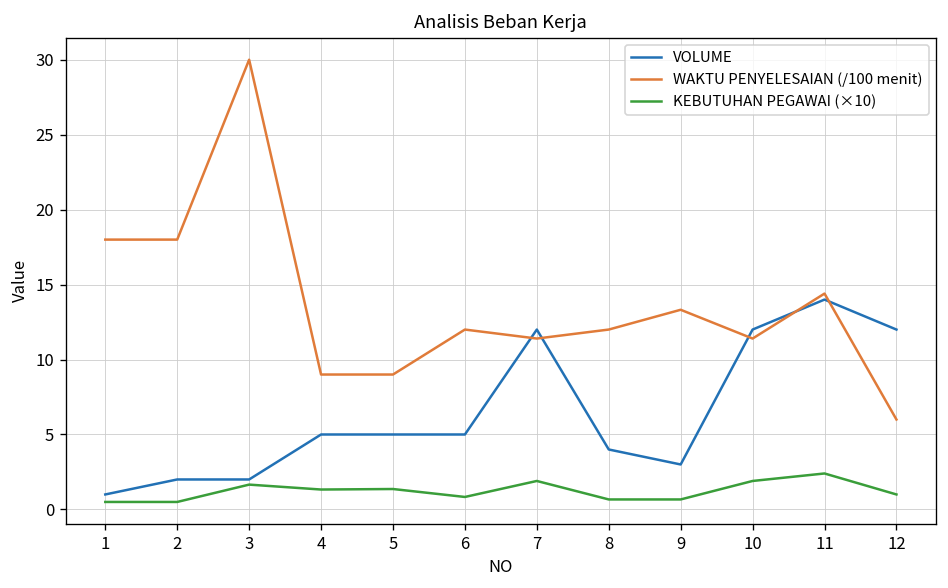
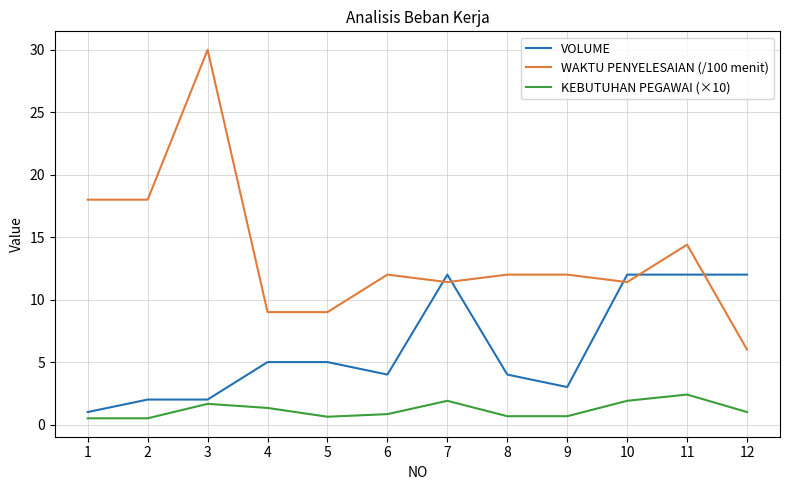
  {
    "VOLUME": {
      "1": 1,
      "2": 2,
      "3": 2,
      "4": 5,
      "5": 5,
-     "6": 5,
+     "6": 4,
      "7": 12,
      "8": 4,
      "9": 3,
      "10": 12,
-     "11": 14,
+     "11": 12,
      "12": 12
    },
    "WAKTU PENYELESAIAN (/100 menit)": {
      "1": 18.0,
      "2": 18.0,
      "3": 30.0,
      "4": 9.0,
      "5": 9.0,
      "6": 12.0,
      "7": 11.4,
      "8": 12.0,
-     "9": 13.3,
+     "9": 12.0,
      "10": 11.4,
      "11": 14.4,
      "12": 6.0
    },
    "KEBUTUHAN PEGAWAI (×10)": {
      "1": 0.5,
      "2": 0.5,
      "3": 1.7,
      "4": 1.3,
-     "5": 1.4,
+     "5": 0.6,
      "6": 0.8,
      "7": 1.9,
      "8": 0.7,
      "9": 0.7,
      "10": 1.9,
      "11": 2.4,
      "12": 1.0
    }
  }
